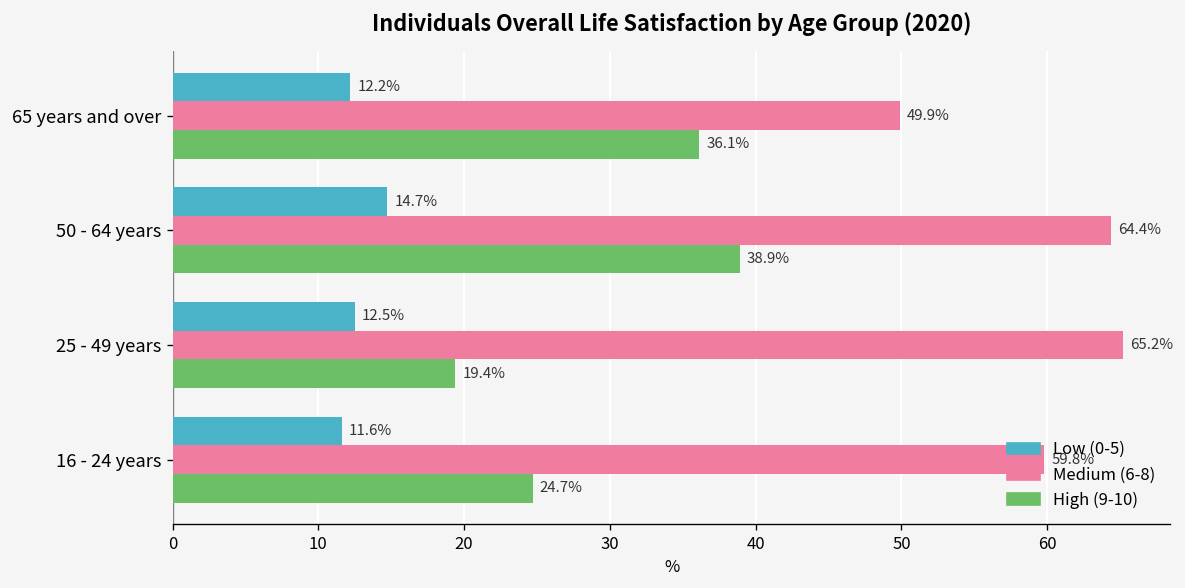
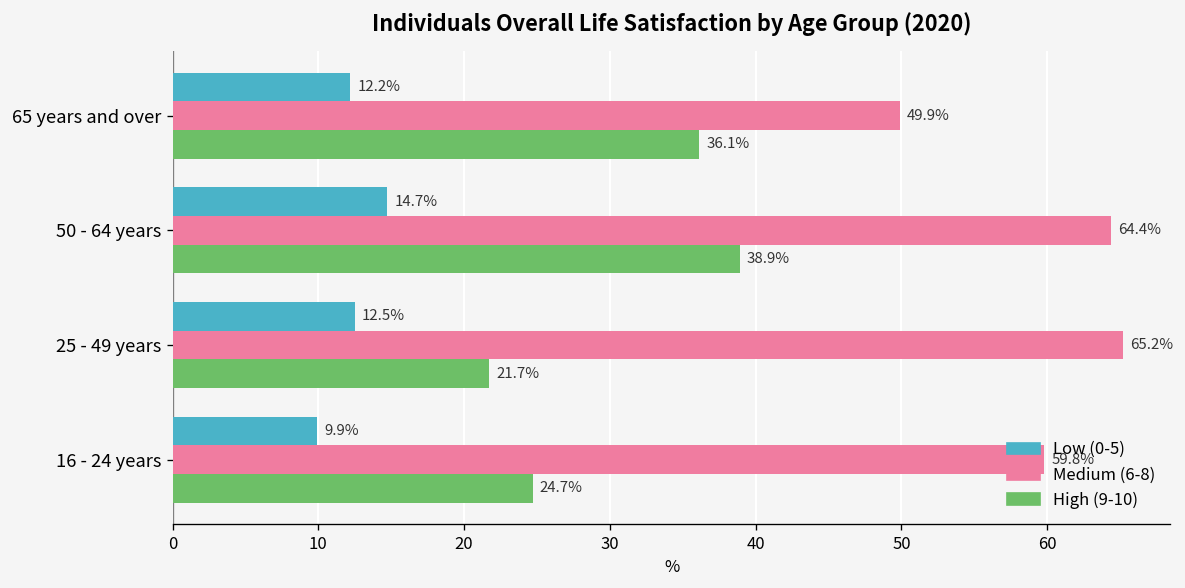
  {
    "Low (0-5)": {
      "65 years and over": "12.2%",
      "50 - 64 years": "14.7%",
      "25 - 49 years": "12.5%",
-     "16 - 24 years": "11.6%"
+     "16 - 24 years": "9.9%"
    },
    "Medium (6-8)": {
      "65 years and over": "49.9%",
      "50 - 64 years": "64.4%",
      "25 - 49 years": "65.2%",
      "16 - 24 years": "59.8%"
    },
    "High (9-10)": {
      "65 years and over": "36.1%",
      "50 - 64 years": "38.9%",
-     "25 - 49 years": "19.4%",
+     "25 - 49 years": "21.7%",
      "16 - 24 years": "24.7%"
    }
  }
